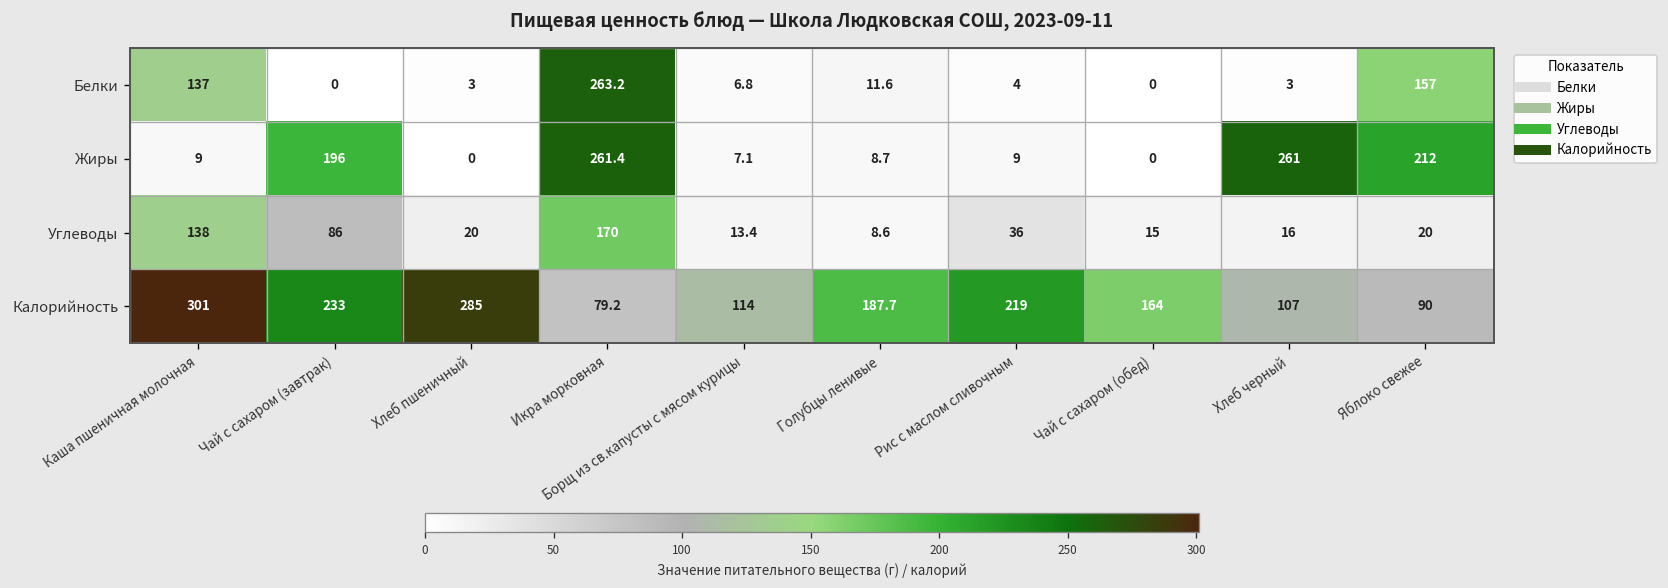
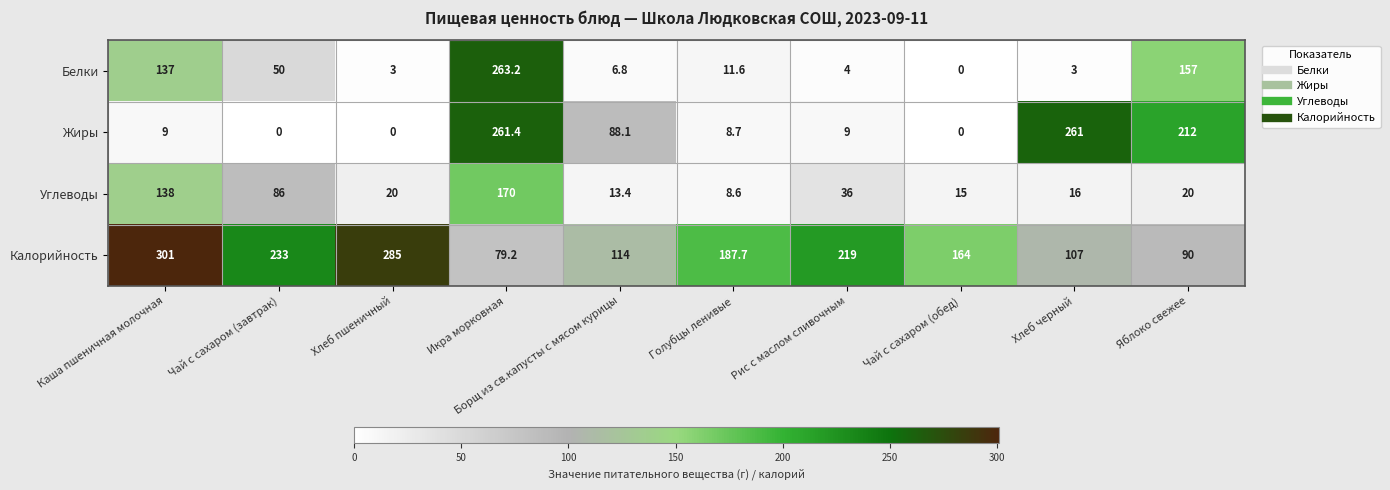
  {
    "Белки": {
      "Каша пшеничная молочная": 137,
-     "Чай с сахаром (завтрак)": 0,
+     "Чай с сахаром (завтрак)": 50,
      "Хлеб пшеничный": 3,
      "Икра морковная": 263.2,
      "Борщ из св.капусты с мясом курицы": 6.8,
      "Голубцы ленивые": 11.6,
      "Рис с маслом сливочным": 4,
      "Чай с сахаром (обед)": 0,
      "Хлеб черный": 3,
      "Яблоко свежее": 157
    },
    "Жиры": {
      "Каша пшеничная молочная": 9,
-     "Чай с сахаром (завтрак)": 196,
+     "Чай с сахаром (завтрак)": 0,
      "Хлеб пшеничный": 0,
      "Икра морковная": 261.4,
-     "Борщ из св.капусты с мясом курицы": 7.1,
+     "Борщ из св.капусты с мясом курицы": 88.1,
      "Голубцы ленивые": 8.7,
      "Рис с маслом сливочным": 9,
      "Чай с сахаром (обед)": 0,
      "Хлеб черный": 261,
      "Яблоко свежее": 212
    },
    "Углеводы": {
      "Каша пшеничная молочная": 138,
      "Чай с сахаром (завтрак)": 86,
      "Хлеб пшеничный": 20,
      "Икра морковная": 170,
      "Борщ из св.капусты с мясом курицы": 13.4,
      "Голубцы ленивые": 8.6,
      "Рис с маслом сливочным": 36,
      "Чай с сахаром (обед)": 15,
      "Хлеб черный": 16,
      "Яблоко свежее": 20
    },
    "Калорийность": {
      "Каша пшеничная молочная": 301,
      "Чай с сахаром (завтрак)": 233,
      "Хлеб пшеничный": 285,
      "Икра морковная": 79.2,
      "Борщ из св.капусты с мясом курицы": 114,
      "Голубцы ленивые": 187.7,
      "Рис с маслом сливочным": 219,
      "Чай с сахаром (обед)": 164,
      "Хлеб черный": 107,
      "Яблоко свежее": 90
    }
  }
